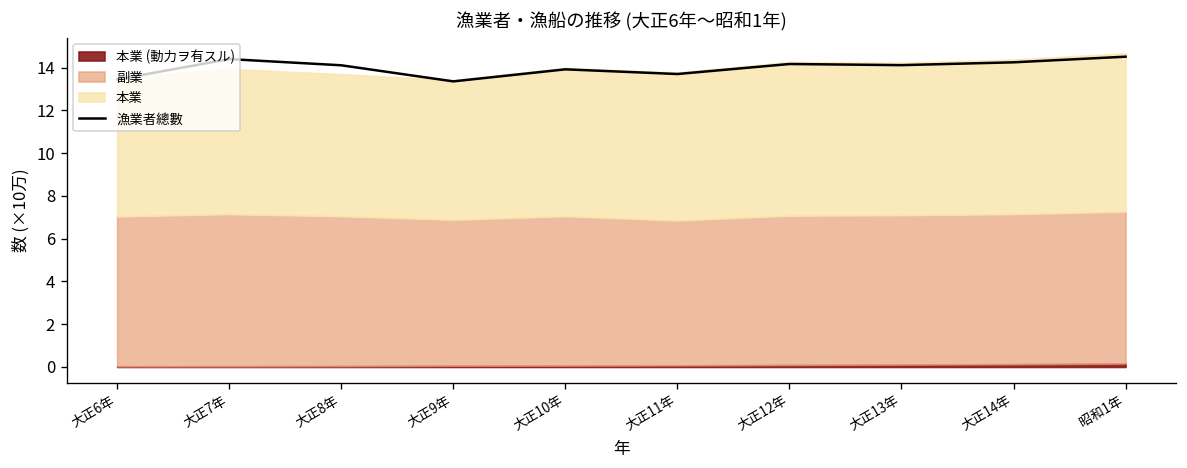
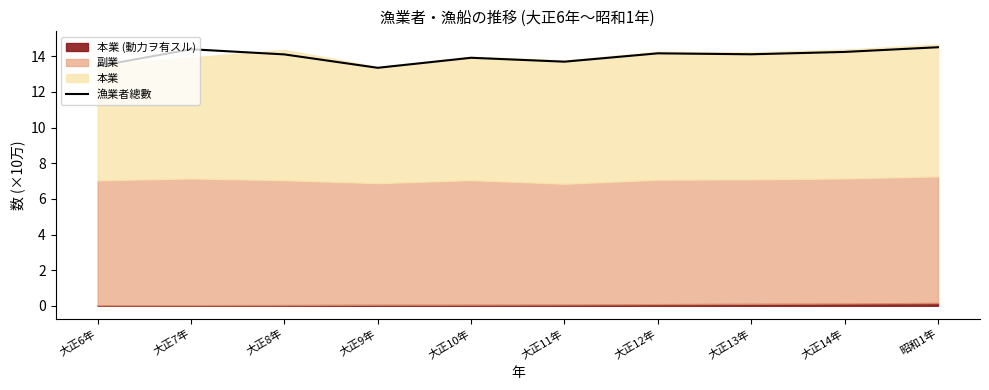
  {
    "漁業者總數": {
      "大正8年": 14.1,
      "昭和1年": 14.5
    },
    "本業 (動力ヲ有スル)": {
      "昭和1年": 0.2
    },
    "副業": {
      "大正6年": 7.0,
      "大正7年": 7.1,
      "大正8年": 7.0,
      "大正9年": 6.8,
      "大正10年": 7.0,
      "大正11年": 6.8,
      "大正12年": 7.0,
      "大正13年": 7.0,
      "大正14年": 7.0,
      "昭和1年": 7.1
    },
    "本業": {
-     "大正8年": 6.6,
+     "大正8年": 7.3,
      "昭和1年": 7.4
    }
  }
